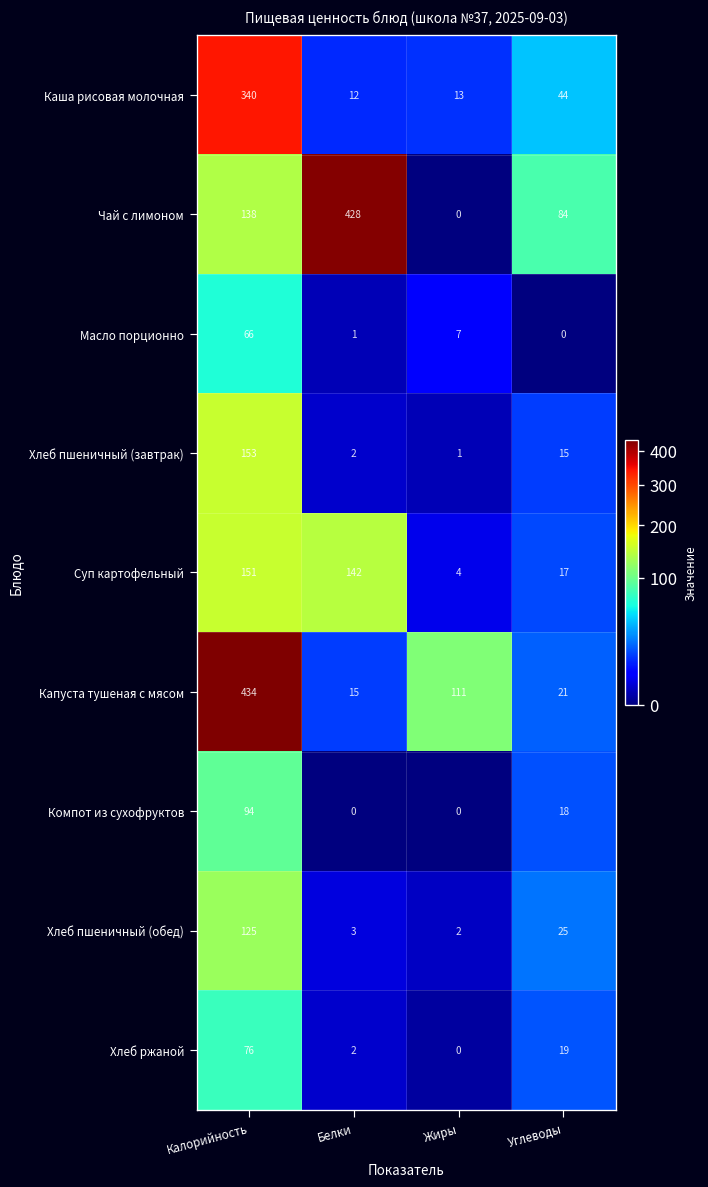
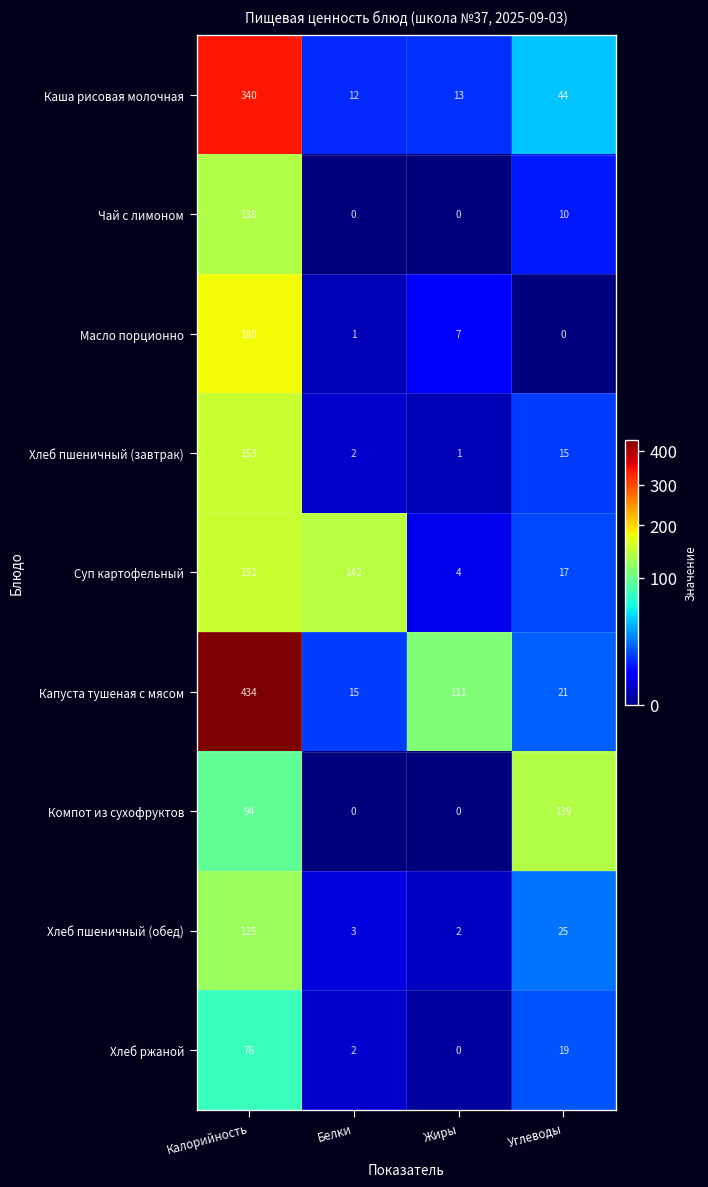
  {
    "Каша рисовая молочная": {
      "Калорийность": 340,
      "Белки": 12,
      "Жиры": 13,
      "Углеводы": 44
    },
    "Чай с лимоном": {
      "Калорийность": 138,
-     "Белки": 428,
+     "Белки": 0,
      "Жиры": 0,
-     "Углеводы": 84
+     "Углеводы": 10
    },
    "Масло порционно": {
-     "Калорийность": 66,
+     "Калорийность": 180,
      "Белки": 1,
      "Жиры": 7,
      "Углеводы": 0
    },
    "Хлеб пшеничный (завтрак)": {
      "Калорийность": 153,
      "Белки": 2,
      "Жиры": 1,
      "Углеводы": 15
    },
    "Суп картофельный": {
      "Калорийность": 151,
      "Белки": 142,
      "Жиры": 4,
      "Углеводы": 17
    },
    "Капуста тушеная с мясом": {
      "Калорийность": 434,
      "Белки": 15,
      "Жиры": 111,
      "Углеводы": 21
    },
    "Компот из сухофруктов": {
      "Калорийность": 94,
      "Белки": 0,
      "Жиры": 0,
-     "Углеводы": 18
+     "Углеводы": 139
    },
    "Хлеб пшеничный (обед)": {
      "Калорийность": 125,
      "Белки": 3,
      "Жиры": 2,
      "Углеводы": 25
    },
    "Хлеб ржаной": {
      "Калорийность": 76,
      "Белки": 2,
      "Жиры": 0,
      "Углеводы": 19
    }
  }
